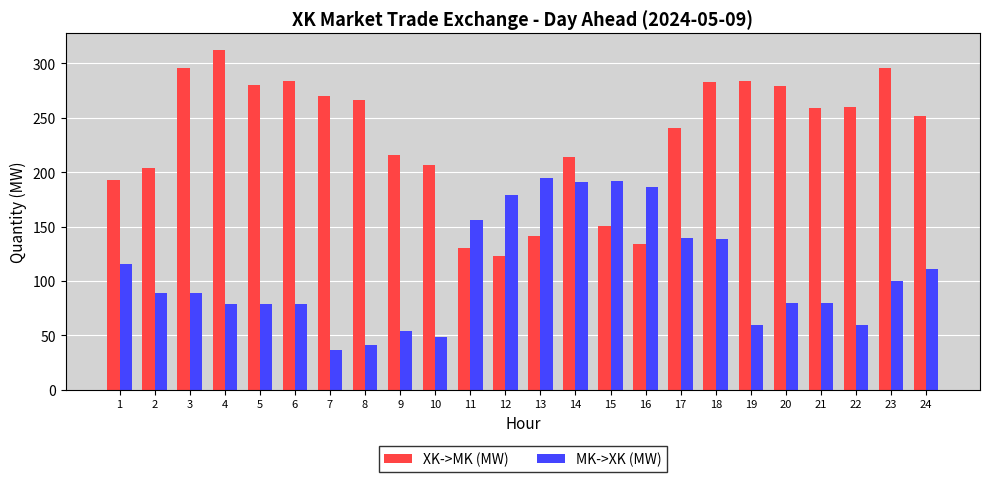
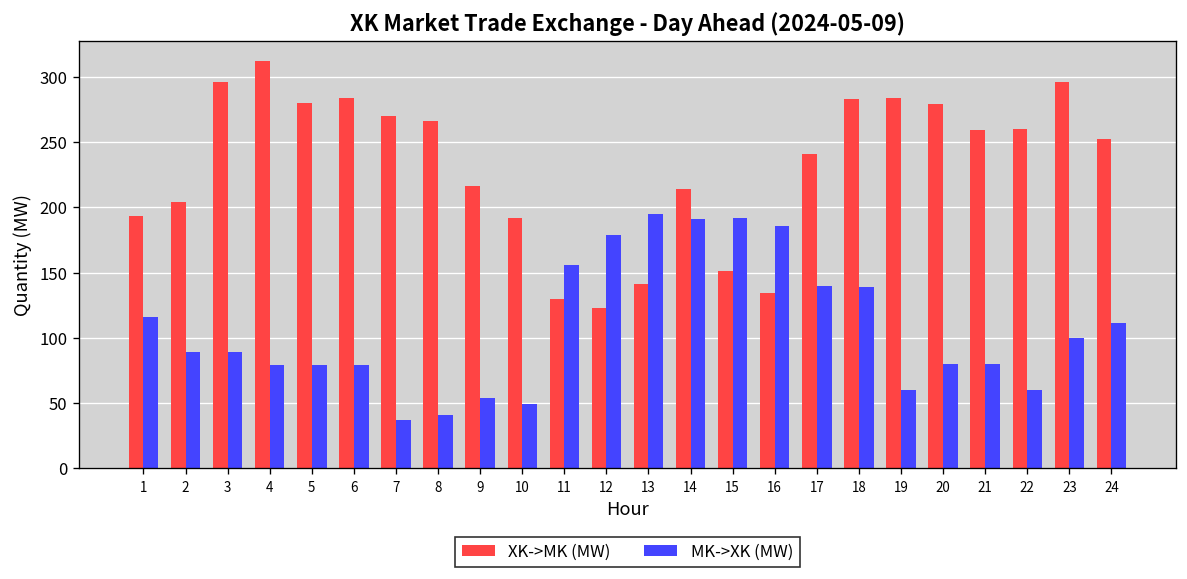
  {
    "XK->MK (MW)": {
      "1": 193,
      "2": 204,
      "3": 296,
      "4": 312,
      "5": 280,
      "6": 284,
      "7": 270,
      "8": 266,
      "9": 216,
-     "10": 207,
+     "10": 192,
      "11": 130,
      "12": 123,
      "13": 141,
      "14": 214,
      "15": 151,
      "16": 134,
      "17": 241,
      "18": 283,
      "19": 284,
      "20": 279,
      "21": 259,
      "22": 260,
      "23": 296,
      "24": 252
    },
    "MK->XK (MW)": {
      "1": 116,
      "2": 89,
      "3": 89,
      "4": 79,
      "5": 79,
      "6": 79,
      "7": 37,
      "8": 41,
      "9": 54,
      "10": 49,
      "11": 156,
      "12": 179,
      "13": 195,
      "14": 191,
      "15": 192,
      "16": 186,
      "17": 140,
      "18": 139,
      "19": 60,
      "20": 80,
      "21": 80,
      "22": 60,
      "23": 100,
      "24": 111
    }
  }
